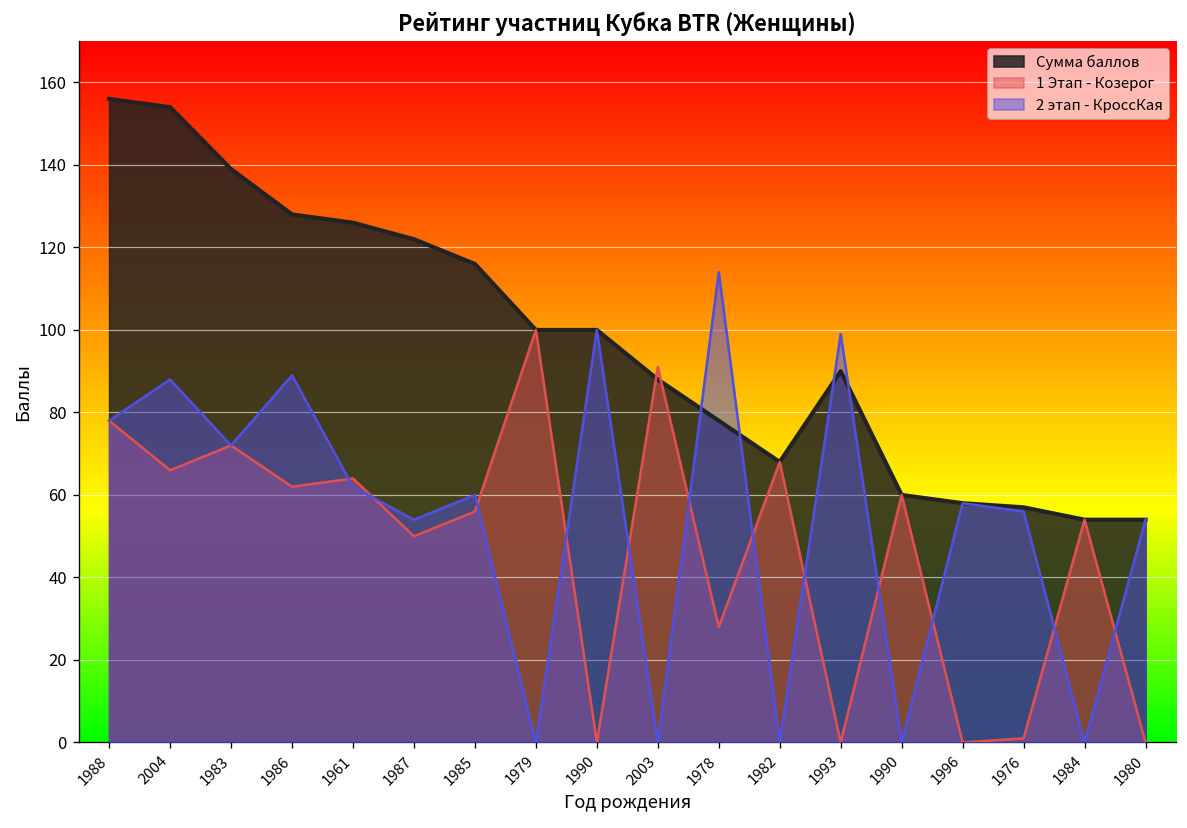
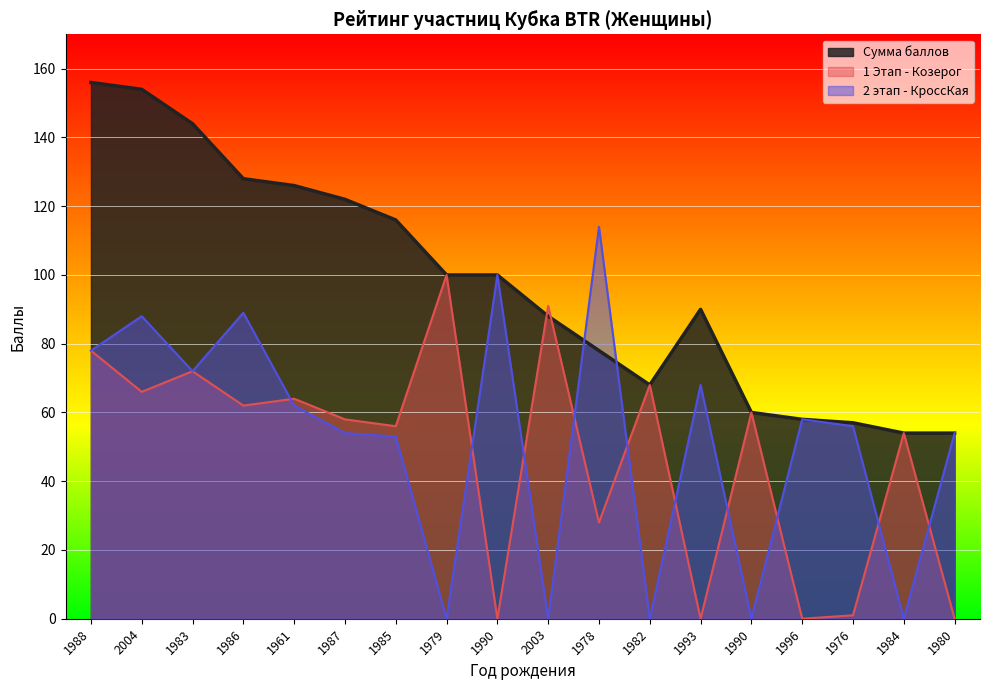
  {
    "Сумма баллов": {
      "1988": 156,
      "2004": 154,
-     "1983": 139,
+     "1983": 144,
      "1986": 128,
      "1961": 126,
      "1987": 122,
      "1985": 116,
      "2003": 88,
      "1978": 78,
      "1993": 90,
      "1976": 57
    },
    "1 Этап - Козерог": {
      "2004": 66,
      "1986": 62,
      "1961": 64,
-     "1987": 50,
+     "1987": 58,
      "1985": 56,
      "2003": 91,
      "1978": 28,
      "1993": 0,
      "1996": 0,
      "1976": 1,
      "1980": 0
    },
    "2 этап - КроссКая": {
      "2004": 88,
      "1986": 89,
      "1961": 62,
      "1987": 54,
-     "1985": 60,
+     "1985": 53,
      "1979": 0,
      "2003": 0,
      "1978": 114,
      "1982": 0,
-     "1993": 99,
+     "1993": 68,
      "1976": 56,
      "1984": 0
    }
  }
